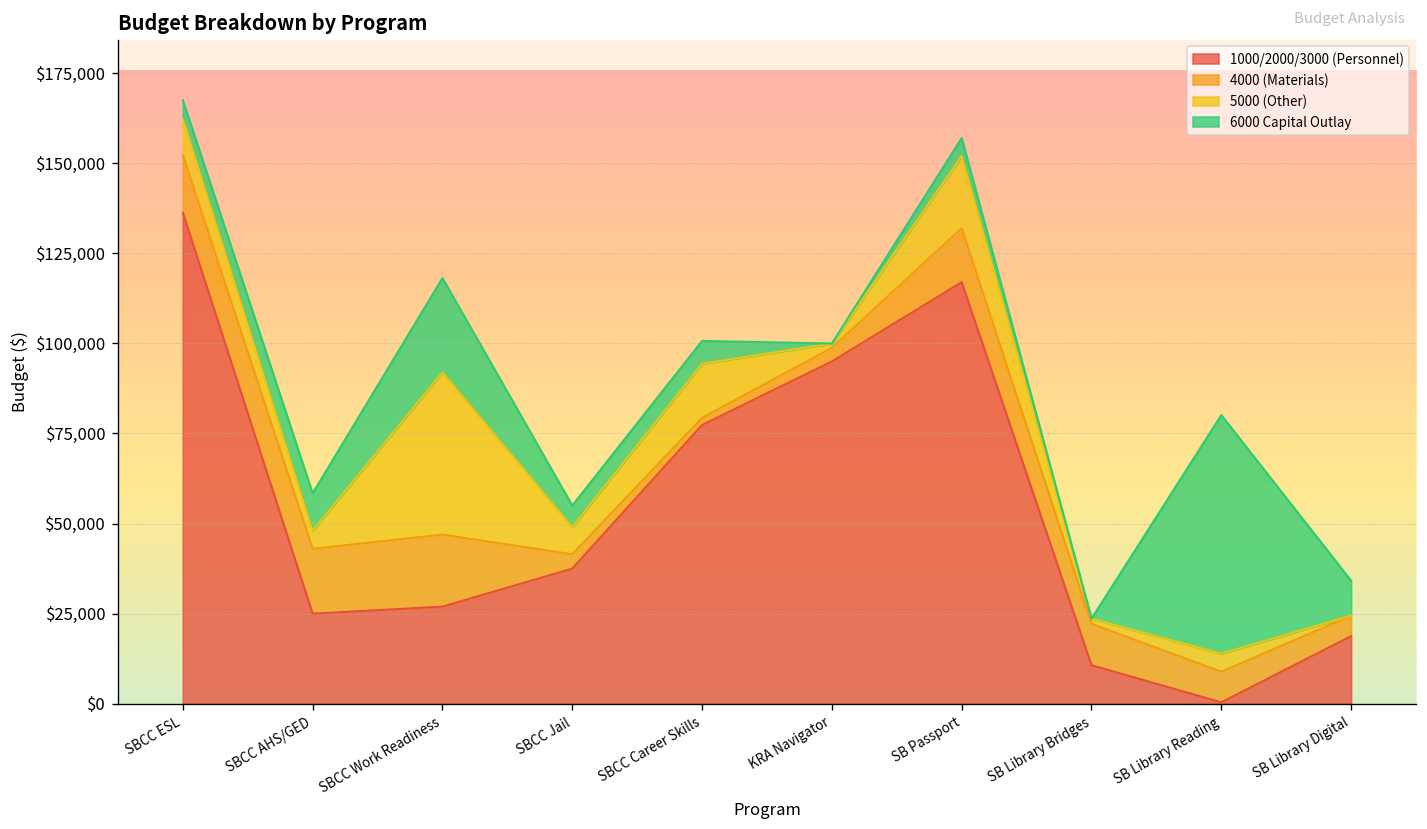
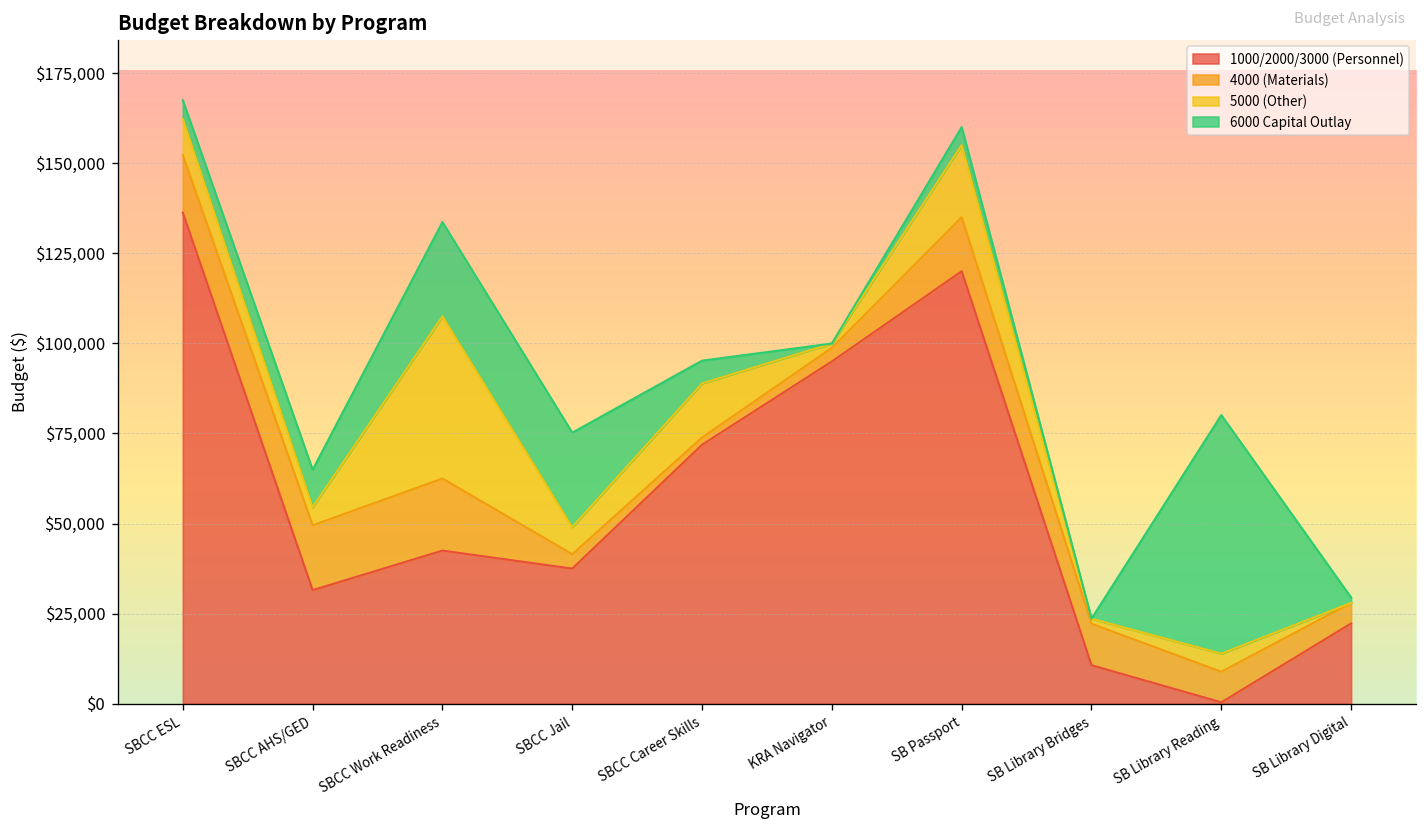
  {
    "1000/2000/3000 (Personnel)": {
      "SBCC ESL": "$136,000",
-     "SBCC AHS/GED": "$25,000",
-     "SBCC Work Readiness": "$27,000",
+     "SBCC AHS/GED": "$32,000",
+     "SBCC Work Readiness": "$43,000",
      "SBCC Jail": "$38,000",
-     "SBCC Career Skills": "$77,000",
+     "SBCC Career Skills": "$72,000",
      "KRA Navigator": "$95,000",
-     "SB Passport": "$117,000",
+     "SB Passport": "$120,000",
      "SB Library Bridges": "$11,000",
      "SB Library Reading": "$0",
-     "SB Library Digital": "$19,000"
+     "SB Library Digital": "$22,000"
    },
    "6000 Capital Outlay": {
      "SBCC ESL": "$5,000",
      "SBCC AHS/GED": "$10,000",
      "SBCC Work Readiness": "$26,000",
-     "SBCC Jail": "$6,000",
+     "SBCC Jail": "$26,000",
      "SBCC Career Skills": "$6,000",
      "SB Passport": "$5,000",
      "SB Library Reading": "$66,000",
-     "SB Library Digital": "$10,000"
+     "SB Library Digital": "$1,000"
    }
  }
